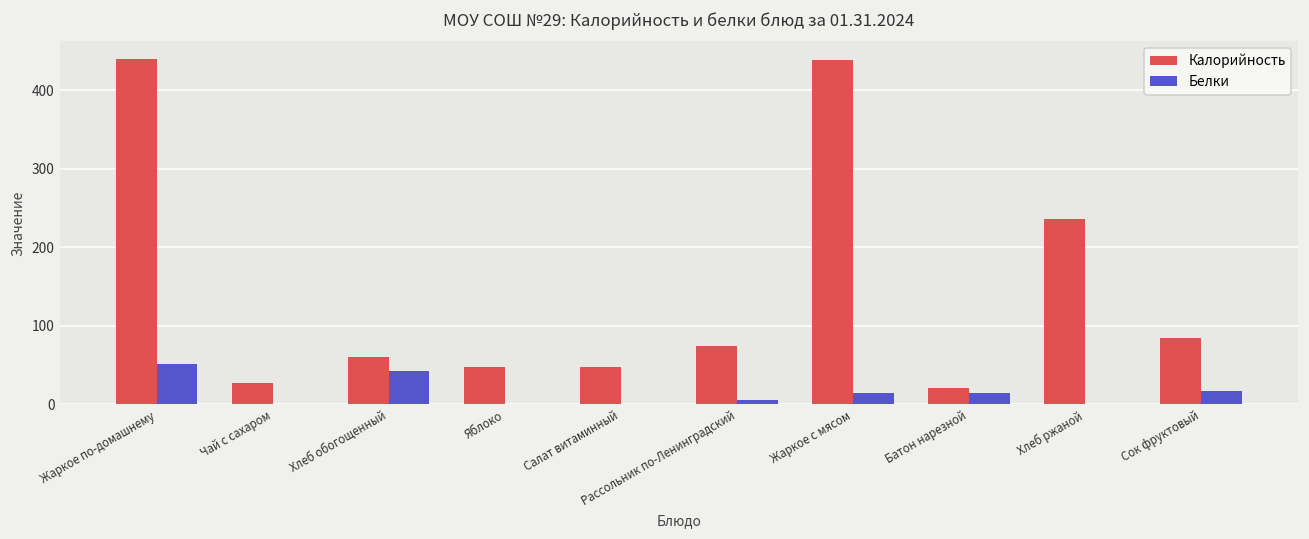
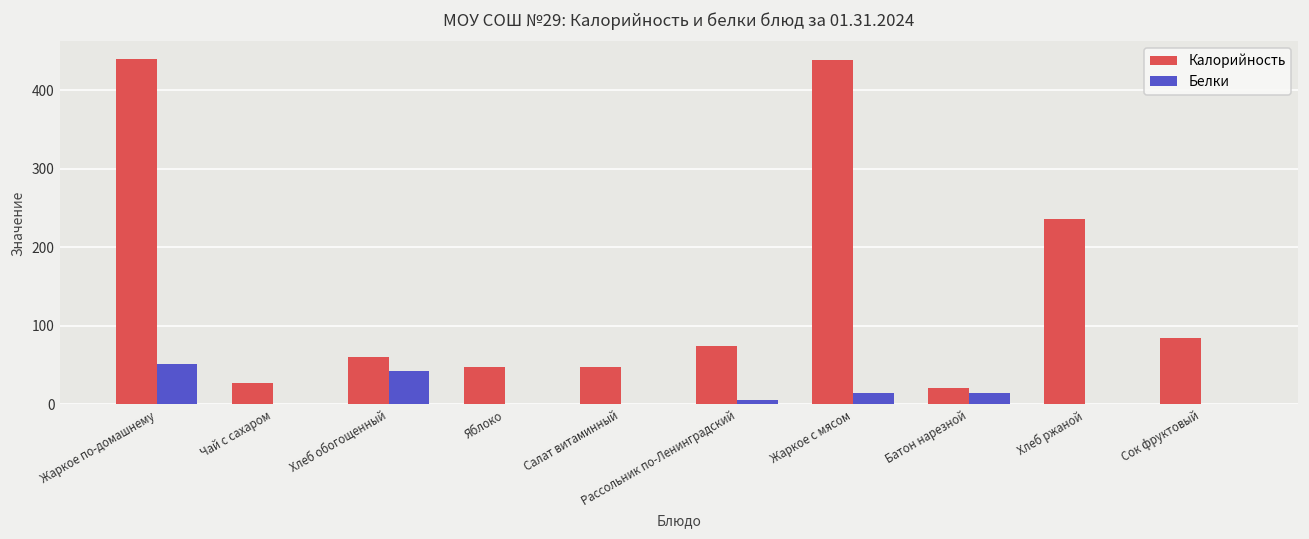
  {
    "Калорийность": {
      "Жаркое по-домашнему": 440,
      "Чай с сахаром": 30,
      "Хлеб обогощенный": 60,
      "Яблоко": 50,
      "Салат витаминный": 50,
      "Рассольник по-Ленинградский": 70,
      "Жаркое с мясом": 440,
      "Батон нарезной": 20,
      "Хлеб ржаной": 240,
      "Сок фруктовый": 90
    },
    "Белки": {
      "Жаркое по-домашнему": 50,
      "Чай с сахаром": 0,
      "Хлеб обогощенный": 40,
      "Яблоко": 0,
      "Рассольник по-Ленинградский": 10,
      "Жаркое с мясом": 10,
      "Батон нарезной": 20,
-     "Сок фруктовый": 20
+     "Сок фруктовый": 0
    }
  }
